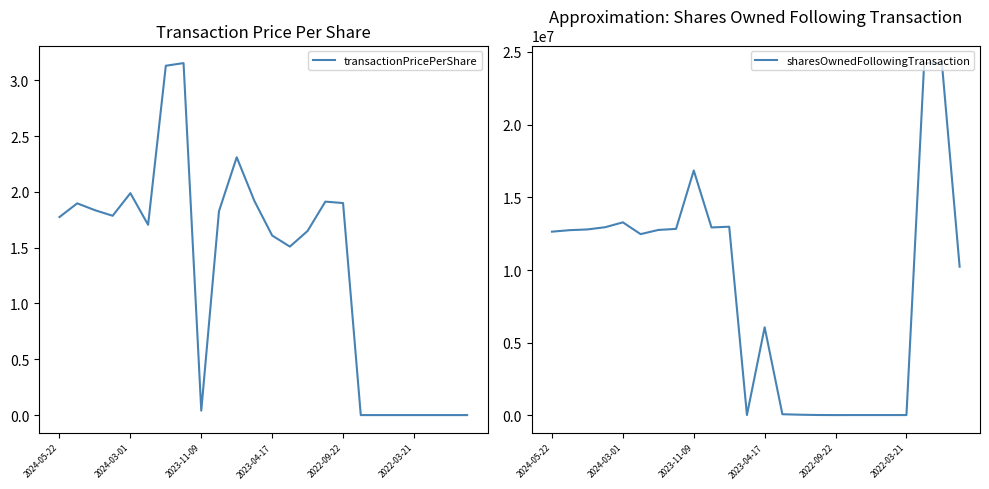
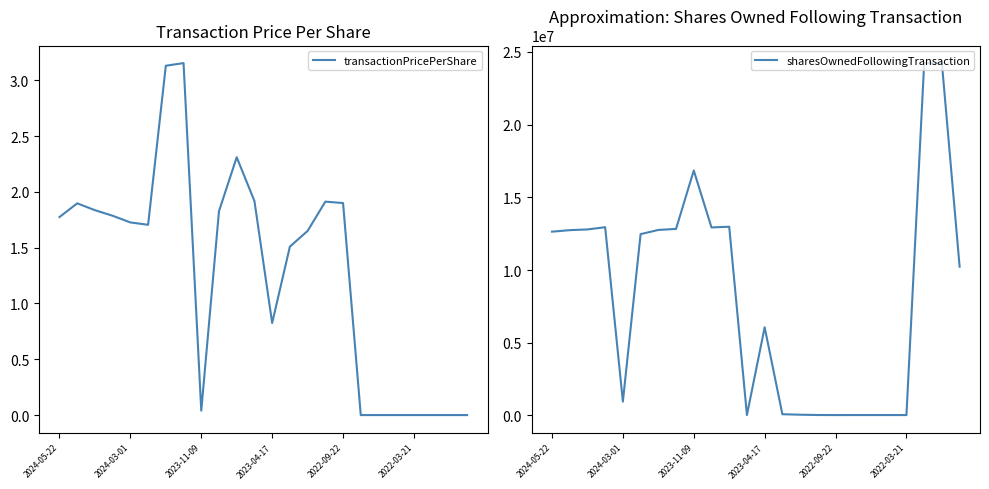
  {
    "Transaction Price Per Share": {
      "2024-05-22": 1.77,
-     "2024-03-01": 1.99,
+     "2024-03-01": 1.73,
      "2023-11-09": 0.04,
-     "2023-04-17": 1.61,
+     "2023-04-17": 0.83,
      "2022-09-22": 1.90
    },
    "Approximation: Shares Owned Following Transaction": {
      "2024-05-22": 12600000,
-     "2024-03-01": 13300000,
+     "2024-03-01": 1000000,
      "2023-11-09": 16800000,
      "2023-04-17": 6100000,
      "2022-09-22": 0
    }
  }
